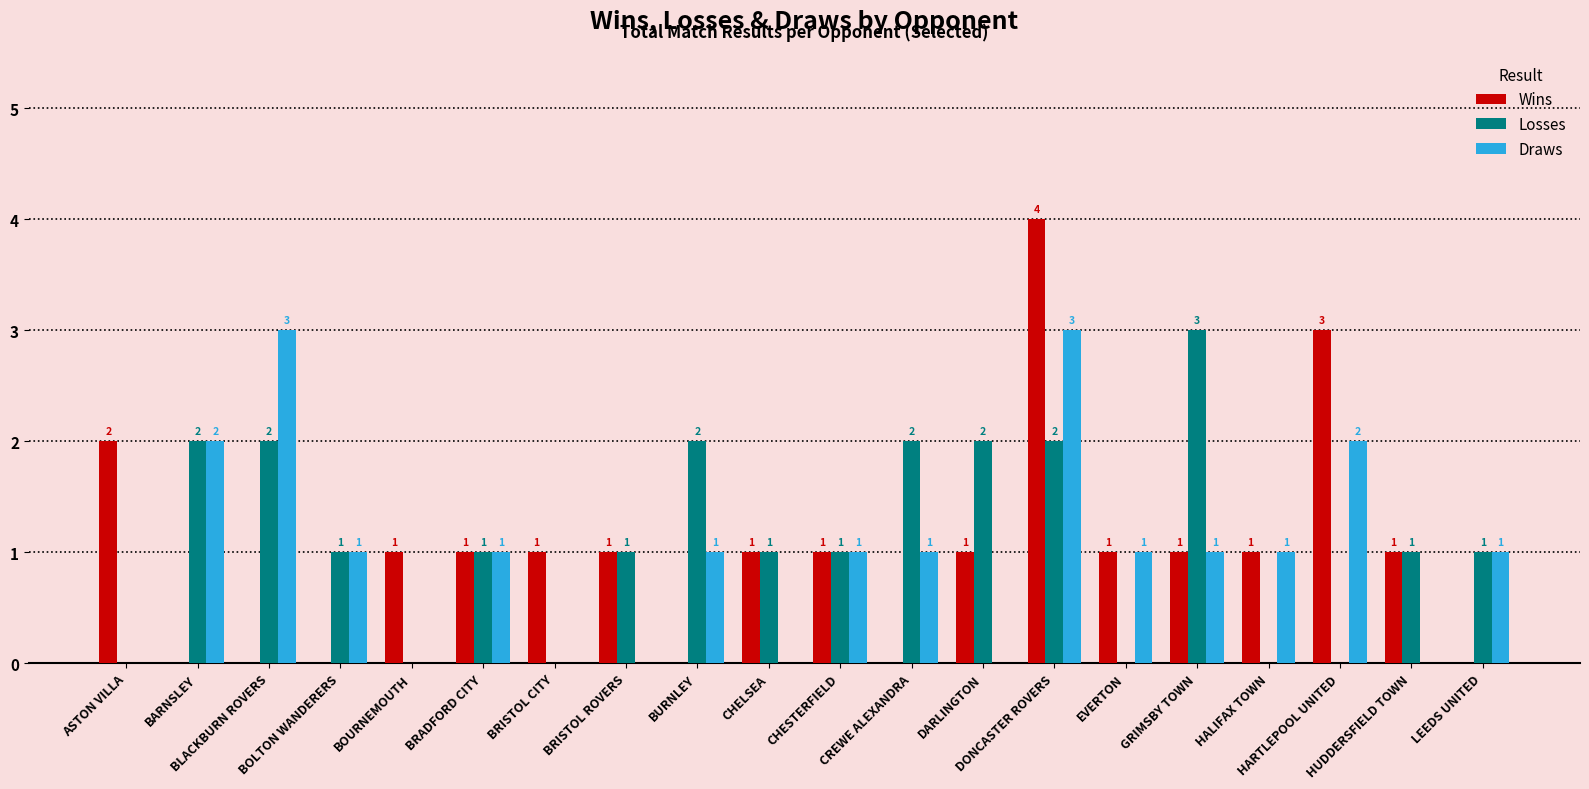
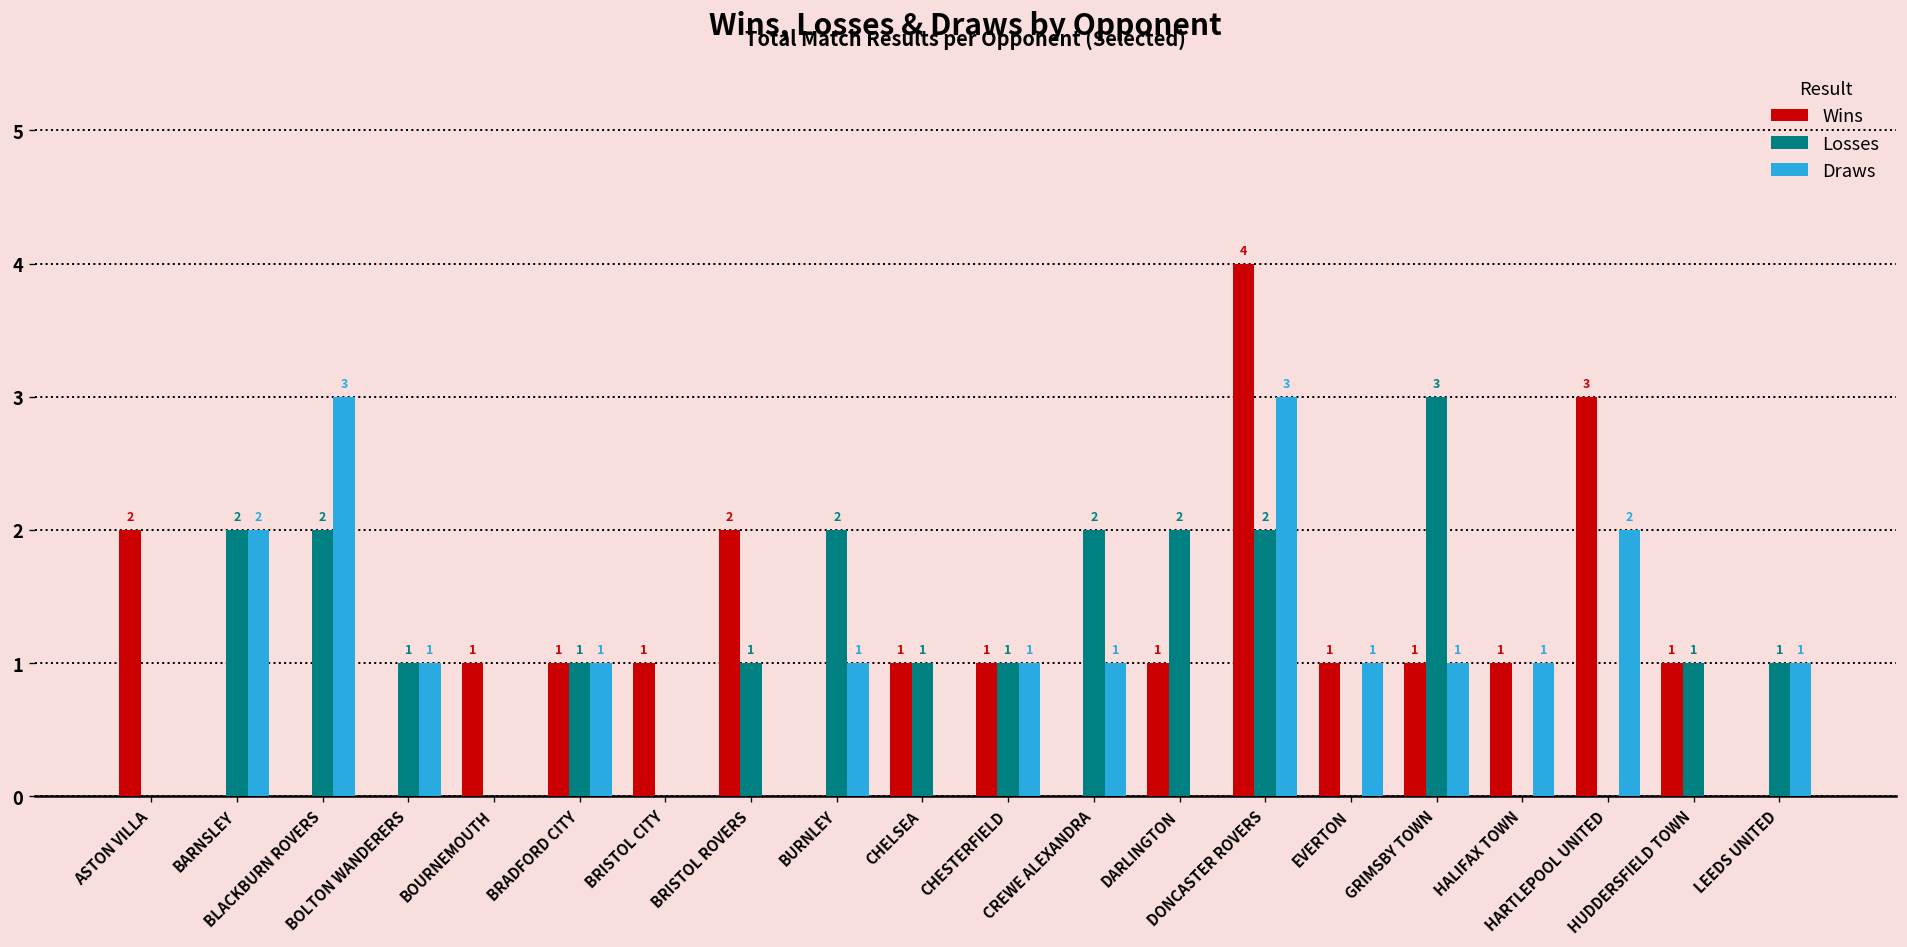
  {
    "Wins": {
      "ASTON VILLA": 2,
      "BOURNEMOUTH": 1,
      "BRADFORD CITY": 1,
      "BRISTOL CITY": 1,
-     "BRISTOL ROVERS": 1,
+     "BRISTOL ROVERS": 2,
      "CHELSEA": 1,
      "CHESTERFIELD": 1,
      "DARLINGTON": 1,
      "DONCASTER ROVERS": 4,
      "EVERTON": 1,
      "GRIMSBY TOWN": 1,
      "HALIFAX TOWN": 1,
      "HARTLEPOOL UNITED": 3,
      "HUDDERSFIELD TOWN": 1
    },
    "Losses": {
      "BARNSLEY": 2,
      "BLACKBURN ROVERS": 2,
      "BOLTON WANDERERS": 1,
      "BRADFORD CITY": 1,
      "BRISTOL ROVERS": 1,
      "BURNLEY": 2,
      "CHELSEA": 1,
      "CHESTERFIELD": 1,
      "CREWE ALEXANDRA": 2,
      "DARLINGTON": 2,
      "DONCASTER ROVERS": 2,
      "GRIMSBY TOWN": 3,
      "HUDDERSFIELD TOWN": 1,
      "LEEDS UNITED": 1
    },
    "Draws": {
      "BARNSLEY": 2,
      "BLACKBURN ROVERS": 3,
      "BOLTON WANDERERS": 1,
      "BRADFORD CITY": 1,
      "BURNLEY": 1,
      "CHESTERFIELD": 1,
      "CREWE ALEXANDRA": 1,
      "DONCASTER ROVERS": 3,
      "EVERTON": 1,
      "GRIMSBY TOWN": 1,
      "HALIFAX TOWN": 1,
      "HARTLEPOOL UNITED": 2,
      "LEEDS UNITED": 1
    }
  }
